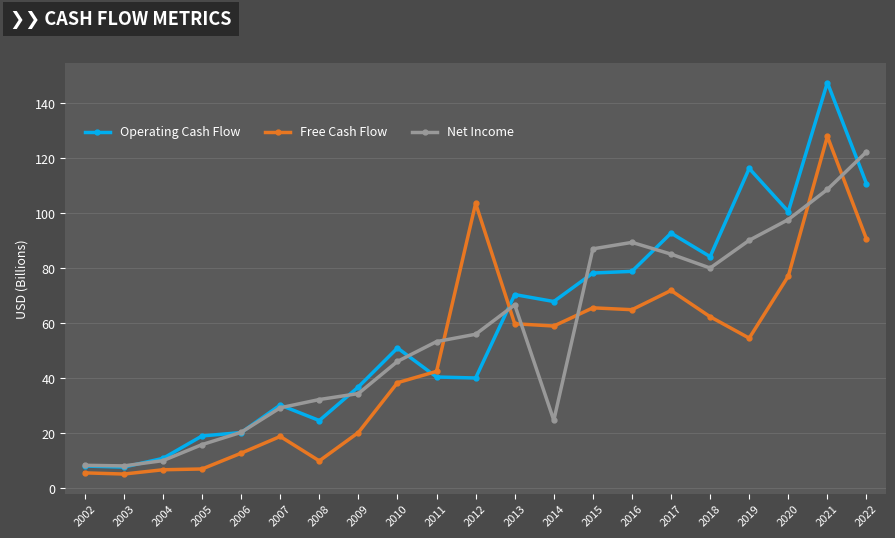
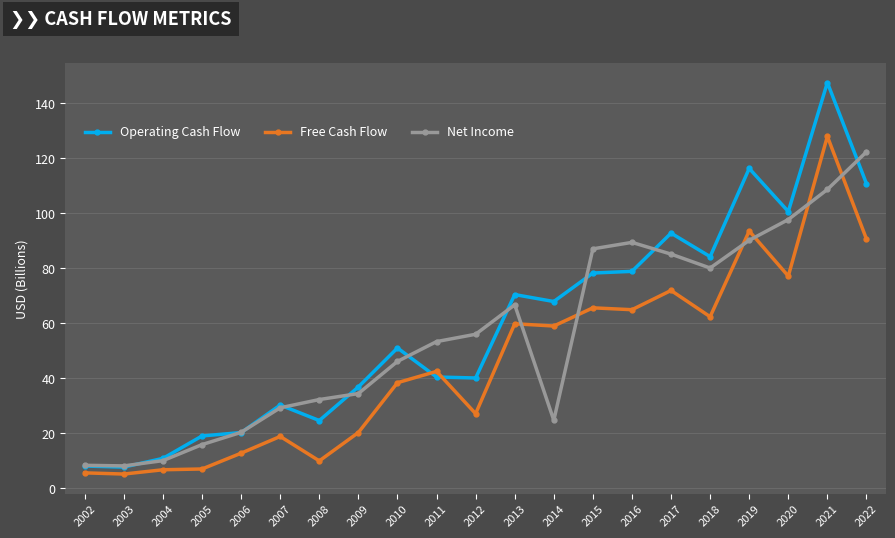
  {
    "Operating Cash Flow": {
      "2005": 19,
      "2007": 30,
      "2008": 25,
      "2009": 37,
      "2010": 51,
      "2011": 40,
      "2012": 40,
      "2013": 70,
      "2014": 68,
      "2015": 78,
      "2016": 79,
      "2017": 93,
      "2018": 84,
      "2019": 116,
      "2020": 101,
      "2021": 148,
      "2022": 111
    },
    "Free Cash Flow": {
      "2002": 6,
      "2003": 5,
      "2004": 7,
      "2005": 7,
      "2006": 13,
      "2007": 19,
      "2008": 10,
      "2009": 20,
      "2010": 38,
      "2011": 42,
-     "2012": 104,
+     "2012": 27,
      "2013": 60,
      "2014": 59,
      "2015": 66,
      "2016": 65,
      "2017": 72,
      "2018": 62,
-     "2019": 55,
+     "2019": 94,
      "2020": 77,
      "2021": 128,
      "2022": 91
    },
    "Net Income": {
      "2005": 16,
      "2007": 29,
      "2008": 32,
      "2009": 34,
      "2010": 46,
      "2011": 53,
      "2012": 56,
      "2013": 67,
      "2014": 25,
      "2015": 87,
      "2016": 89,
      "2017": 85,
      "2018": 80,
      "2019": 90,
      "2020": 98,
      "2021": 109,
      "2022": 122
    }
  }
